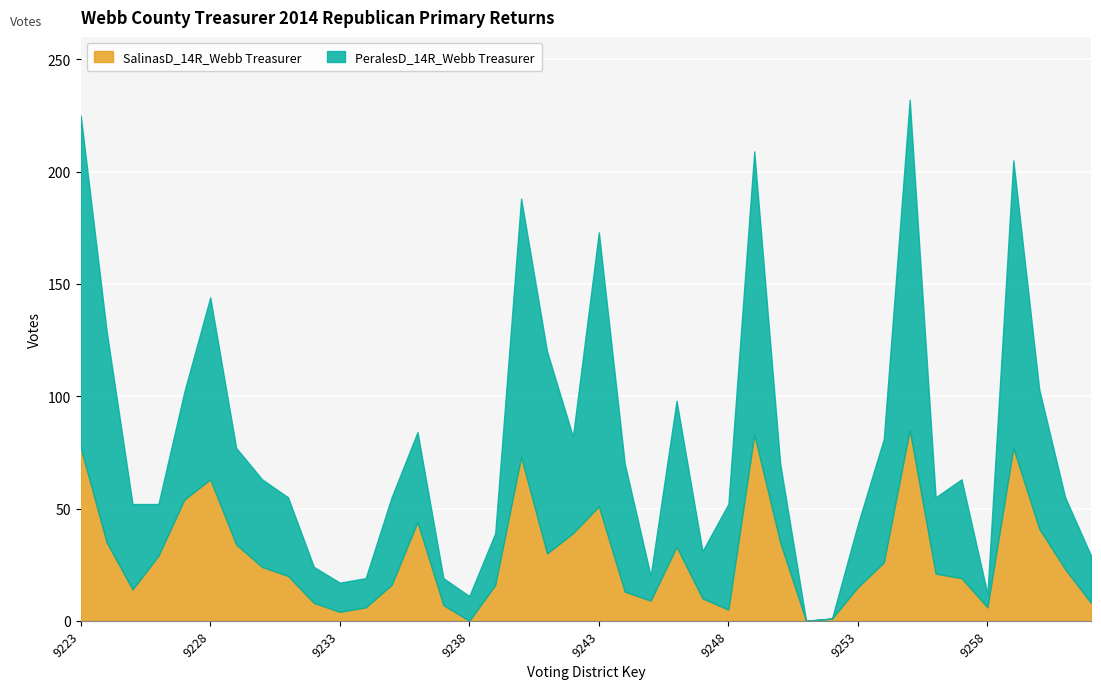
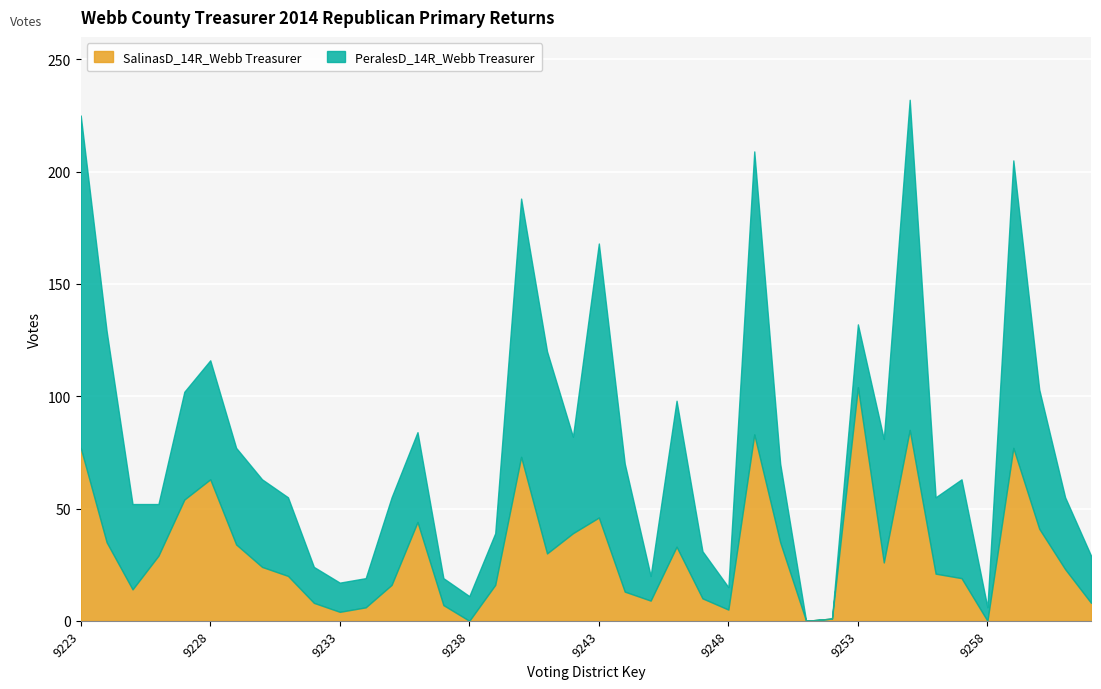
  {
    "SalinasD_14R_Webb Treasurer": {
      "9223": 77,
      "9228": 63,
      "9233": 4,
      "9238": 0,
-     "9243": 51,
+     "9243": 46,
      "9248": 5,
-     "9253": 15,
-     "9258": 6
+     "9253": 104,
+     "9258": 0
    },
    "PeralesD_14R_Webb Treasurer": {
      "9223": 148,
-     "9228": 81,
+     "9228": 53,
      "9233": 13,
      "9238": 11,
      "9243": 122,
-     "9248": 47,
+     "9248": 10,
      "9253": 28,
      "9258": 6
    }
  }
